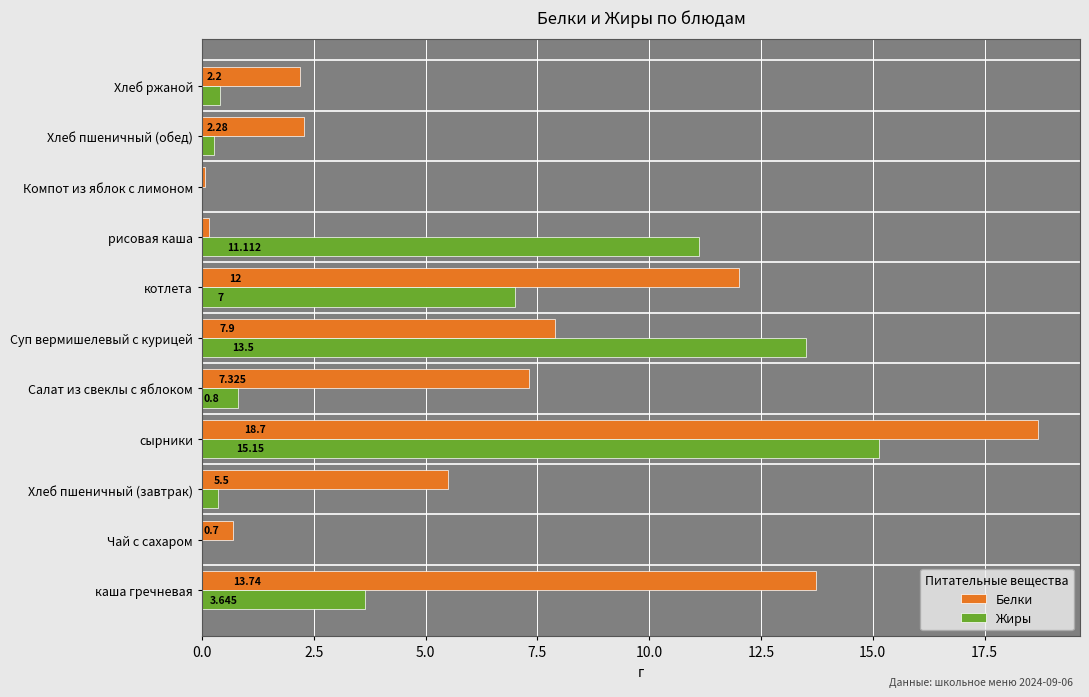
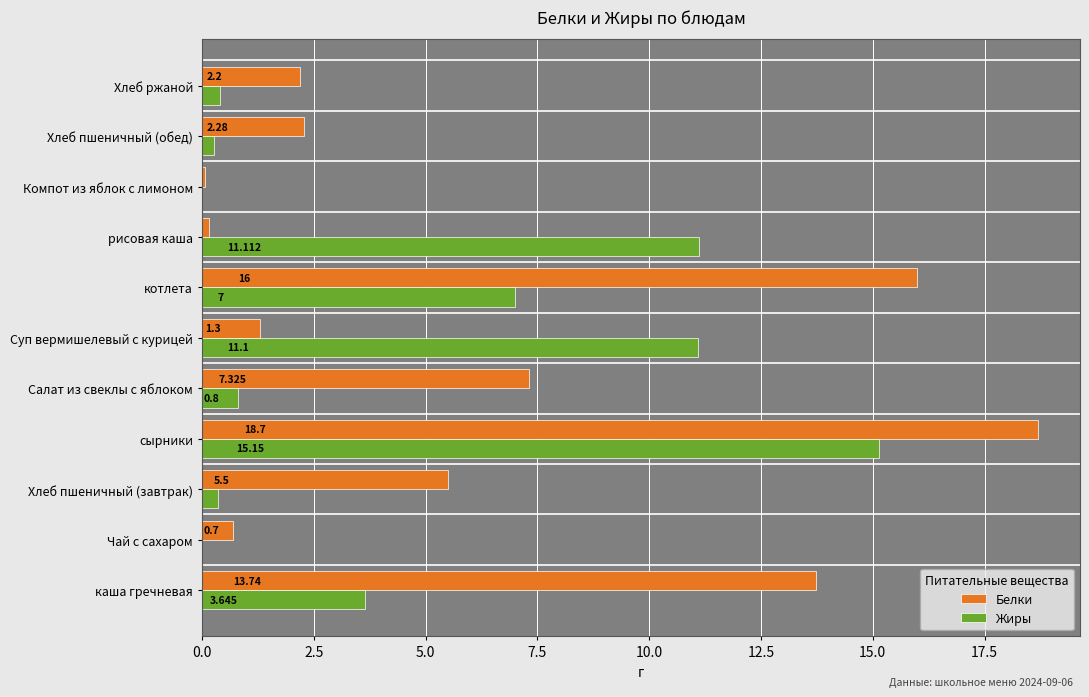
  {
    "Белки": {
      "Хлеб ржаной": 2.2,
      "Хлеб пшеничный (обед)": 2.28,
-     "котлета": 12,
-     "Суп вермишелевый с курицей": 7.9,
+     "котлета": 16,
+     "Суп вермишелевый с курицей": 1.3,
      "Салат из свеклы с яблоком": 7.325,
      "сырники": 18.7,
      "Хлеб пшеничный (завтрак)": 5.5,
      "Чай с сахаром": 0.7,
      "каша гречневая": 13.74
    },
    "Жиры": {
      "рисовая каша": 11.112,
      "котлета": 7,
-     "Суп вермишелевый с курицей": 13.5,
+     "Суп вермишелевый с курицей": 11.1,
      "Салат из свеклы с яблоком": 0.8,
      "сырники": 15.15,
      "каша гречневая": 3.645
    }
  }
